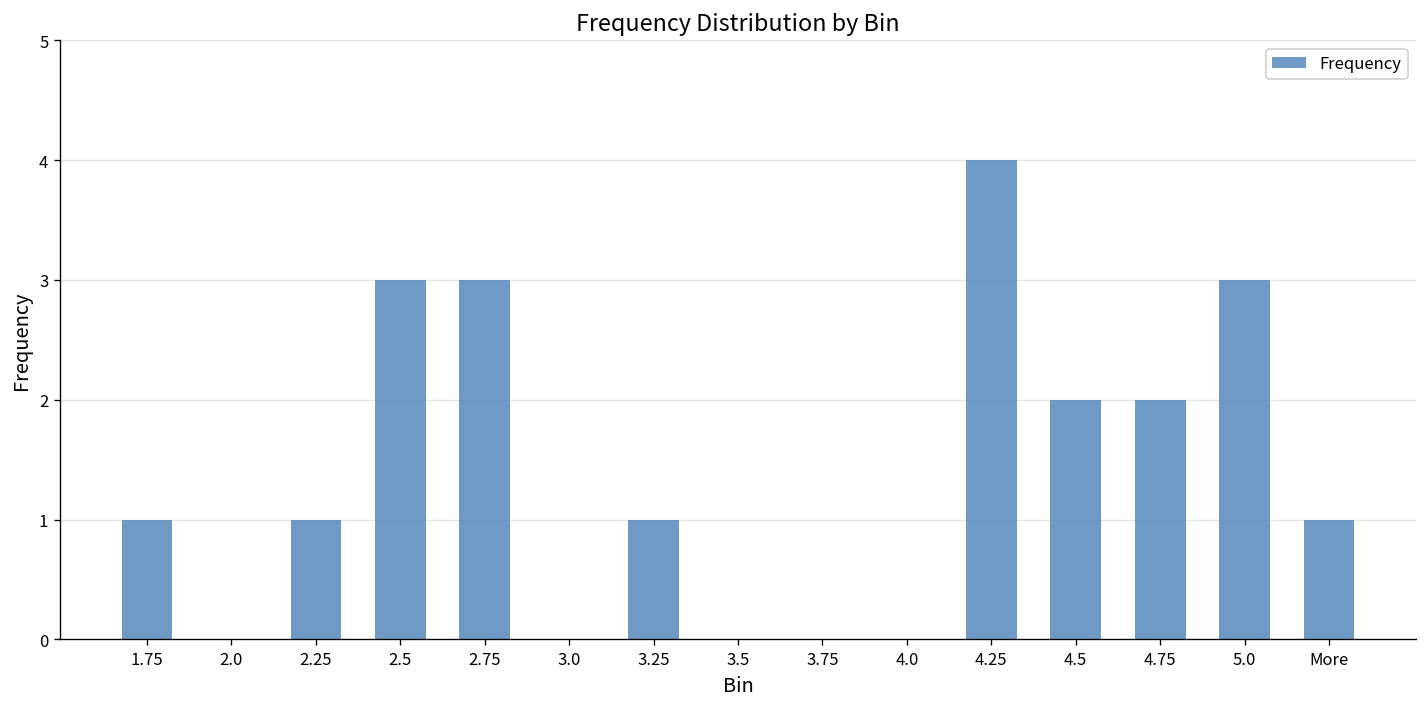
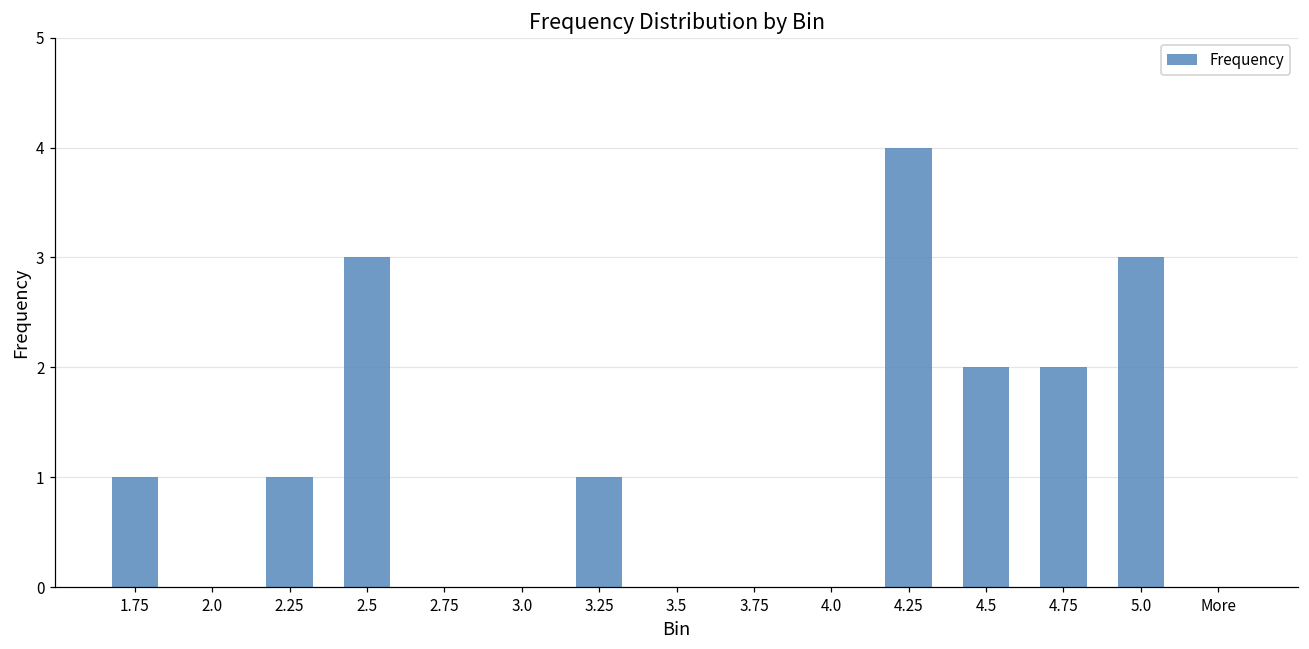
  {
    "1.75": 1,
    "2.0": 0,
    "2.25": 1,
    "2.5": 3,
-   "2.75": 3,
+   "2.75": 0,
    "3.0": 0,
    "3.25": 1,
    "3.5": 0,
    "3.75": 0,
    "4.0": 0,
    "4.25": 4,
    "4.5": 2,
    "4.75": 2,
    "5.0": 3,
-   "More": 1
+   "More": 0
  }
